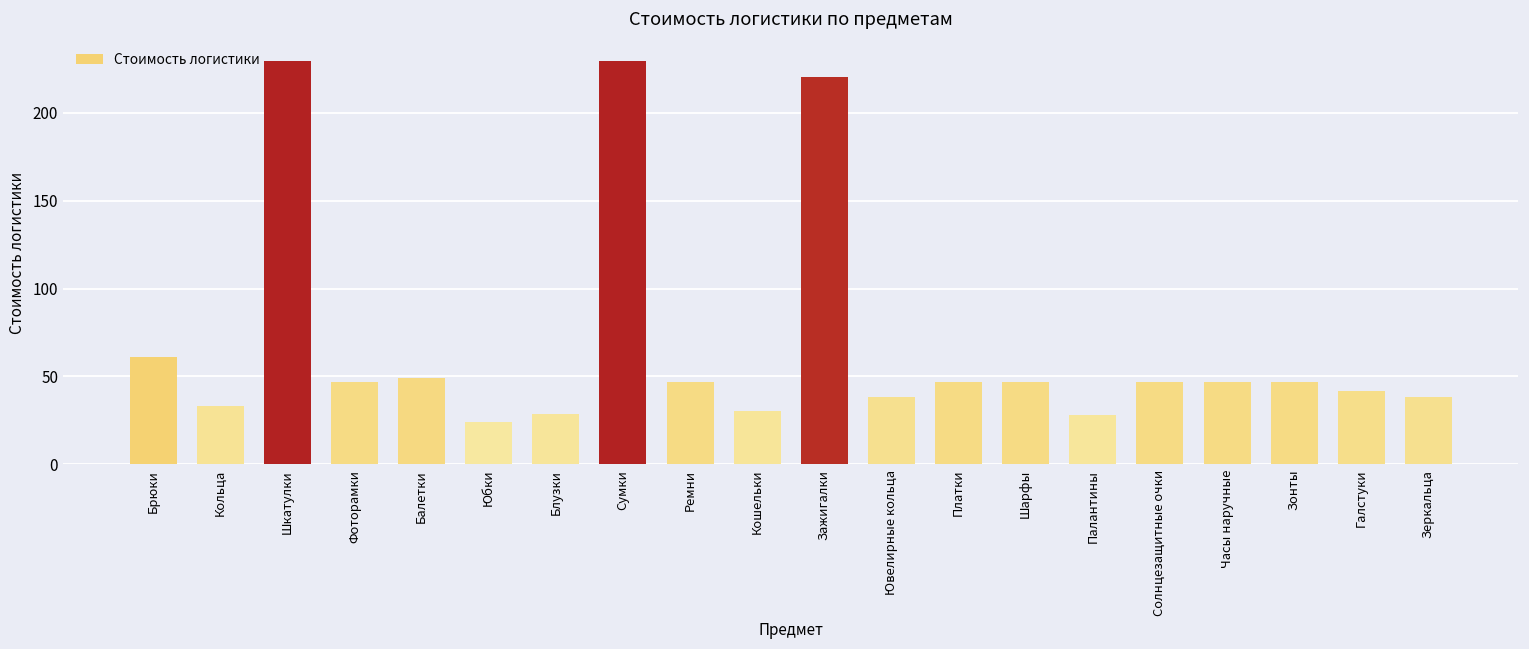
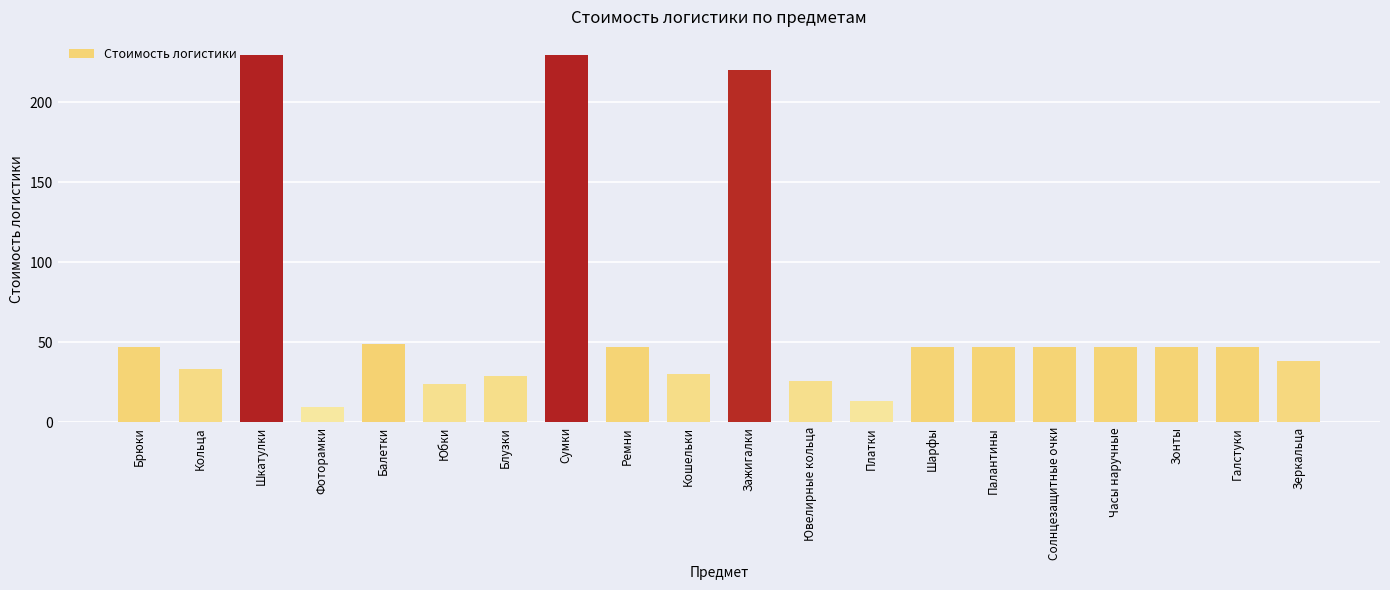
  {
-   "Брюки": 61,
+   "Брюки": 47,
    "Кольца": 33,
    "Шкатулки": 230,
-   "Фоторамки": 47,
+   "Фоторамки": 9,
    "Балетки": 49,
    "Юбки": 24,
    "Блузки": 29,
    "Сумки": 230,
    "Ремни": 47,
    "Кошельки": 30,
    "Зажигалки": 220,
-   "Ювелирные кольца": 38,
-   "Платки": 47,
+   "Ювелирные кольца": 26,
+   "Платки": 13,
    "Шарфы": 47,
-   "Палантины": 28,
+   "Палантины": 47,
    "Солнцезащитные очки": 47,
    "Часы наручные": 47,
    "Зонты": 47,
-   "Галстуки": 42,
+   "Галстуки": 47,
    "Зеркальца": 38
  }
